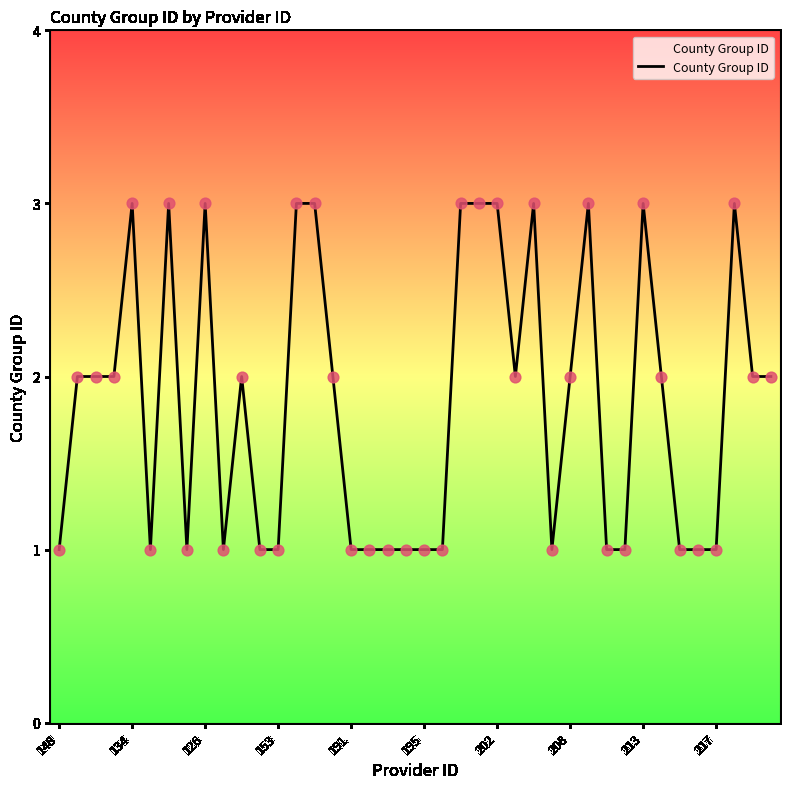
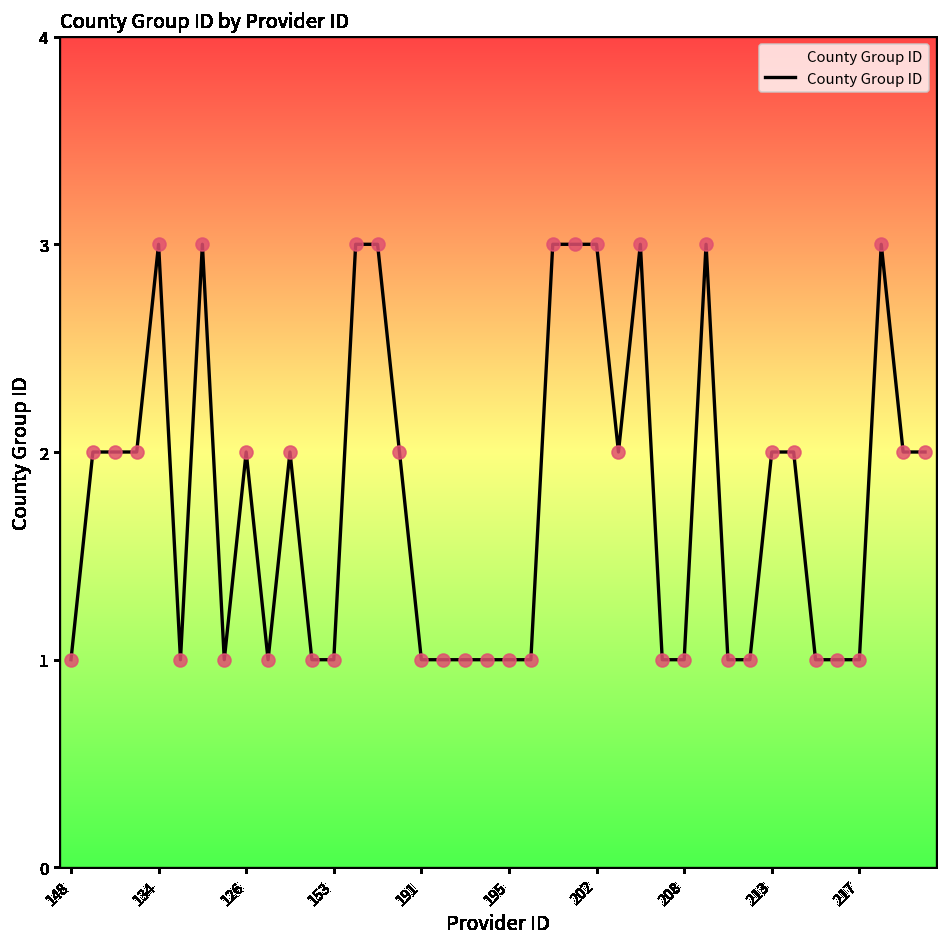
  {
    "148": 1,
    "134": 3,
-   "126": 3,
+   "126": 2,
    "153": 1,
    "191": 1,
    "195": 1,
    "202": 3,
-   "208": 2,
-   "213": 3,
+   "208": 1,
+   "213": 2,
    "217": 1
  }
